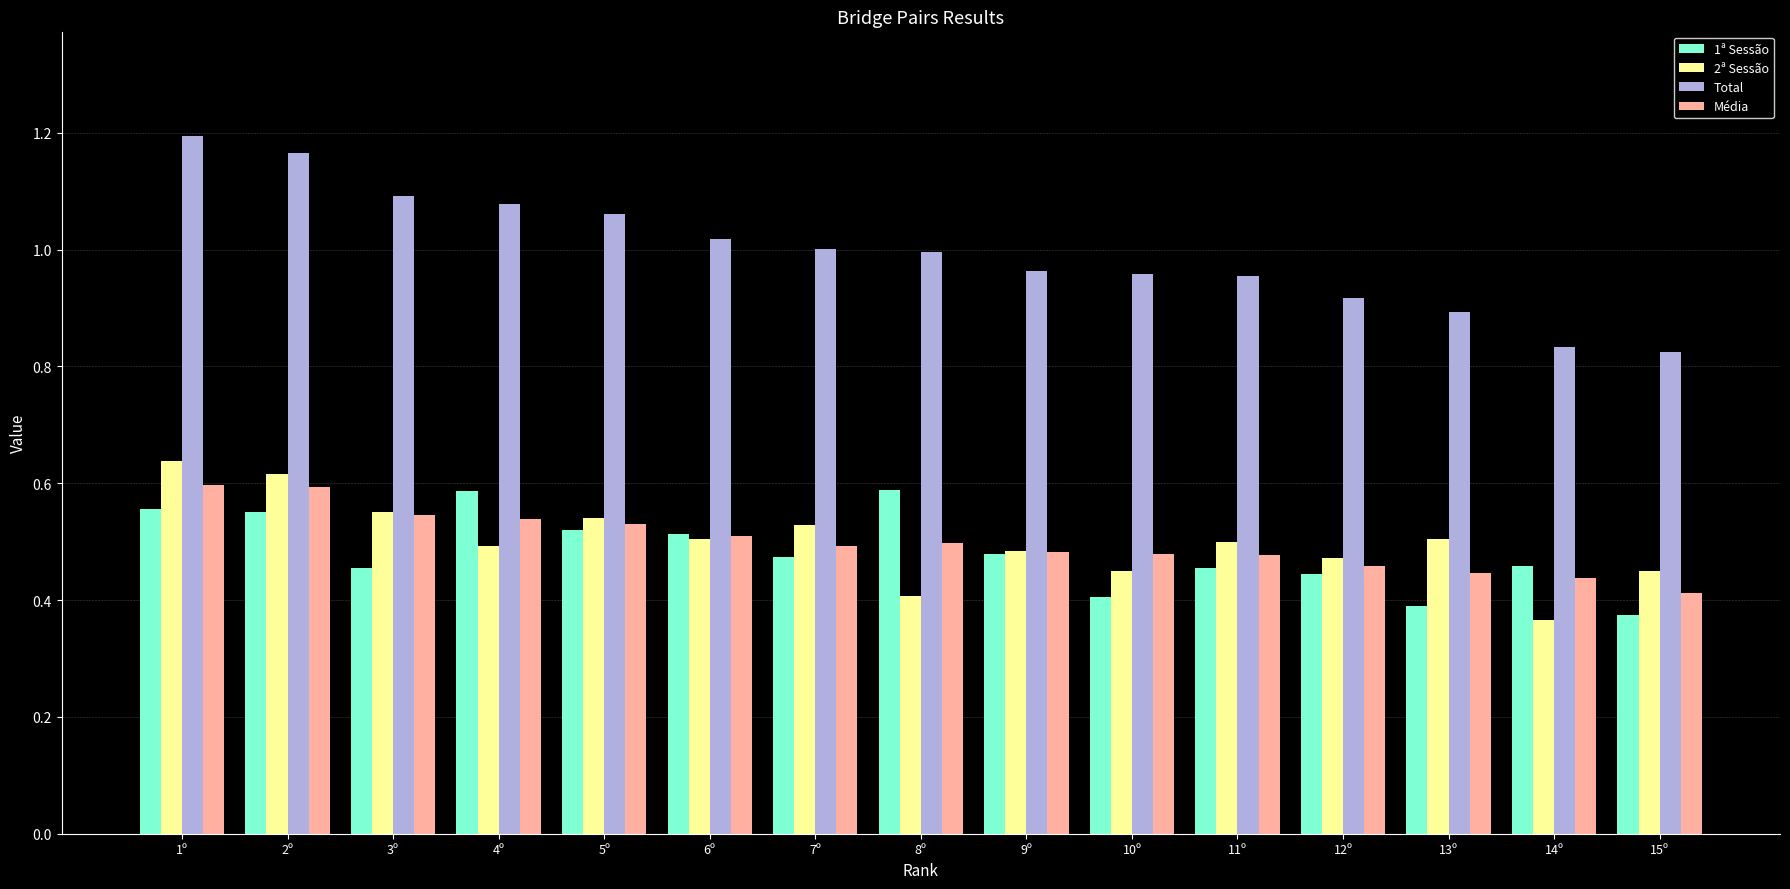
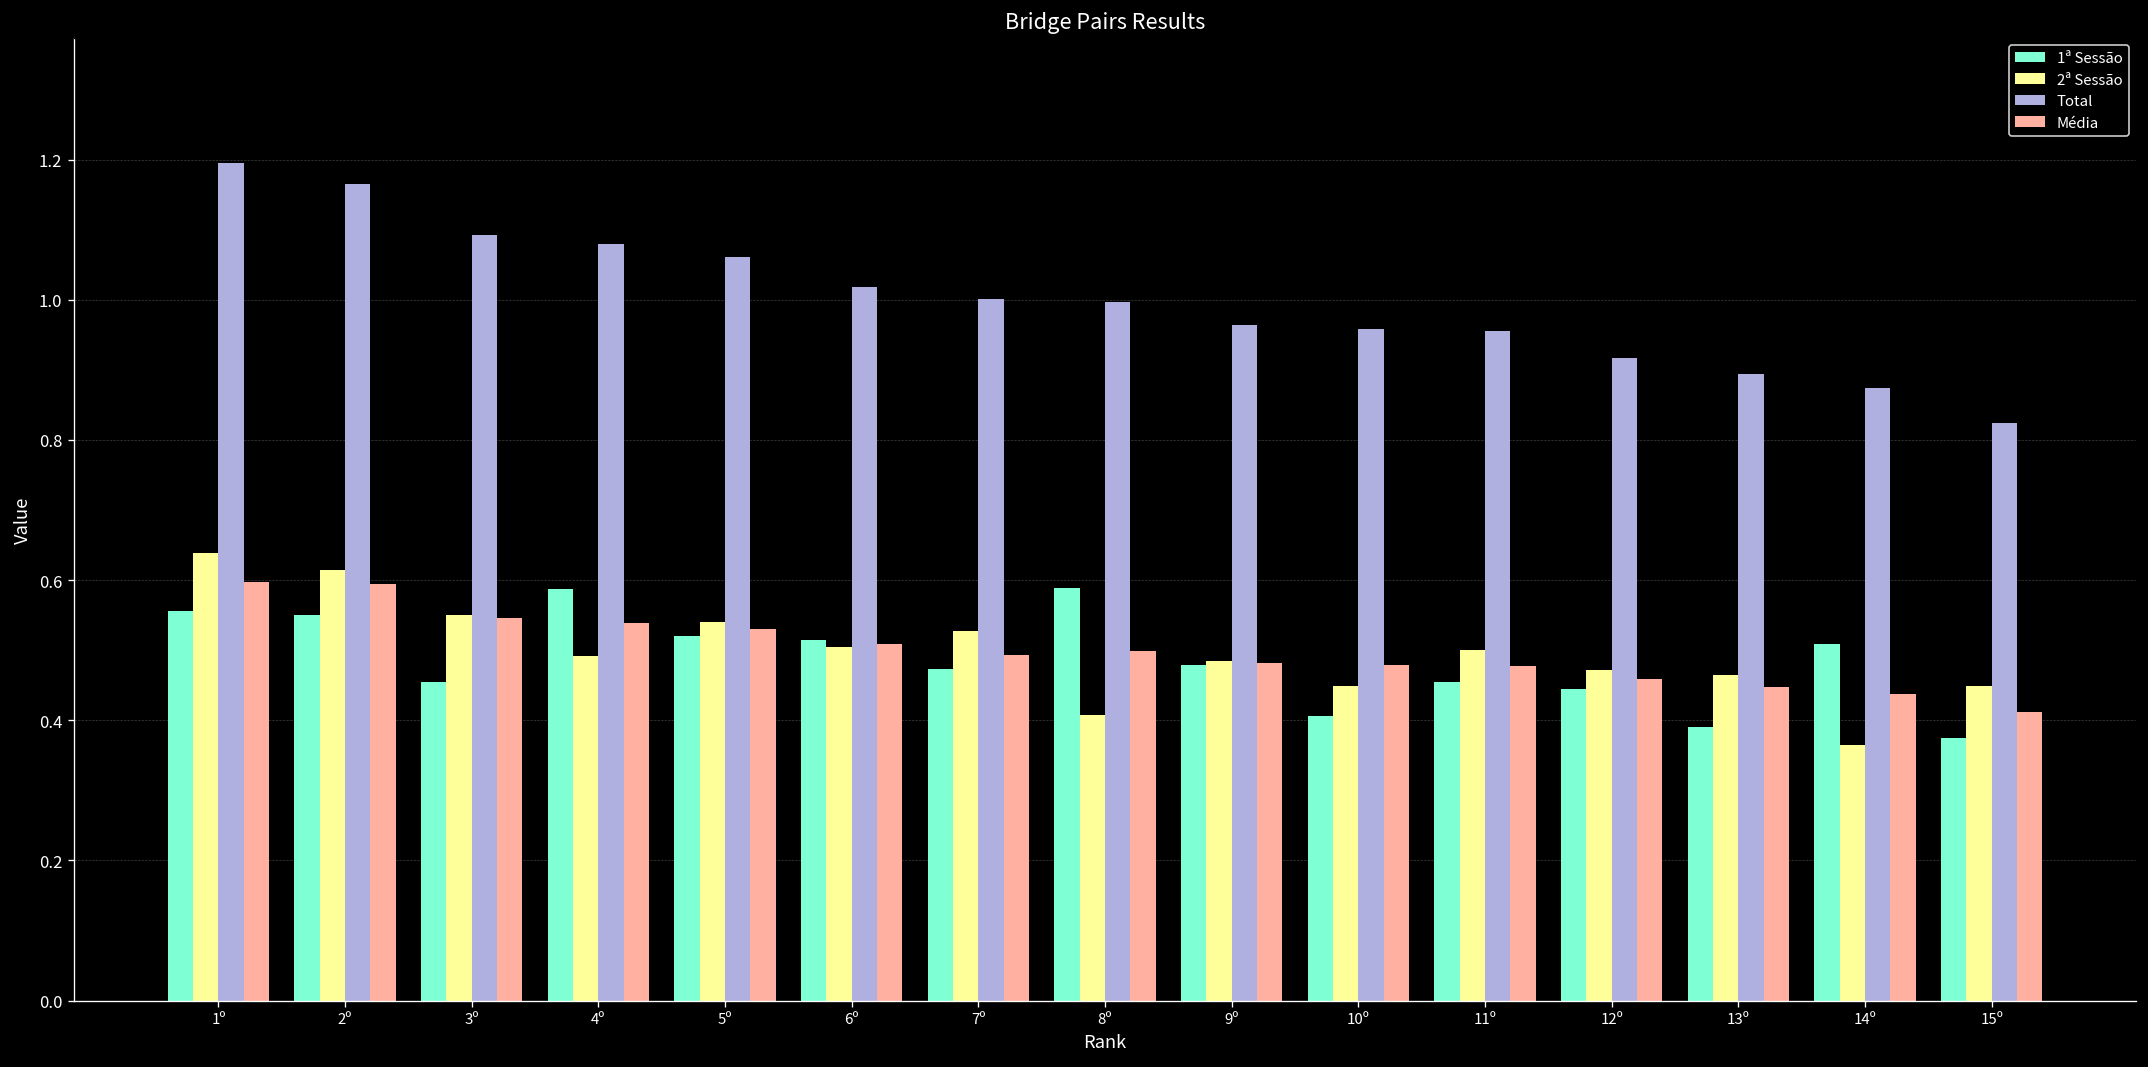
  {
    "1ª Sessão": {
      "1º": 0.56,
      "2º": 0.55,
      "3º": 0.45,
      "4º": 0.59,
      "5º": 0.52,
      "6º": 0.51,
      "7º": 0.47,
      "8º": 0.59,
      "9º": 0.48,
      "10º": 0.41,
      "11º": 0.45,
      "12º": 0.44,
      "13º": 0.39,
-     "14º": 0.46,
+     "14º": 0.51,
      "15º": 0.38
    },
    "2ª Sessão": {
      "1º": 0.64,
      "2º": 0.62,
      "3º": 0.55,
      "4º": 0.49,
      "5º": 0.54,
      "6º": 0.50,
      "7º": 0.53,
      "8º": 0.41,
      "9º": 0.48,
      "10º": 0.45,
      "11º": 0.50,
      "12º": 0.47,
-     "13º": 0.50,
+     "13º": 0.47,
      "14º": 0.37,
      "15º": 0.45
    },
    "Total": {
      "1º": 1.19,
      "2º": 1.17,
      "3º": 1.09,
      "4º": 1.08,
      "5º": 1.06,
      "6º": 1.02,
      "7º": 1.00,
      "8º": 1.00,
      "9º": 0.96,
      "10º": 0.96,
      "11º": 0.95,
      "12º": 0.92,
      "13º": 0.89,
-     "14º": 0.83,
+     "14º": 0.87,
      "15º": 0.82
    },
    "Média": {
      "1º": 0.60,
      "2º": 0.59,
      "3º": 0.55,
      "4º": 0.54,
      "5º": 0.53,
      "6º": 0.51,
      "7º": 0.49,
      "8º": 0.50,
      "9º": 0.48,
      "10º": 0.48,
      "11º": 0.48,
      "12º": 0.46,
      "13º": 0.45,
      "14º": 0.44,
      "15º": 0.41
    }
  }
